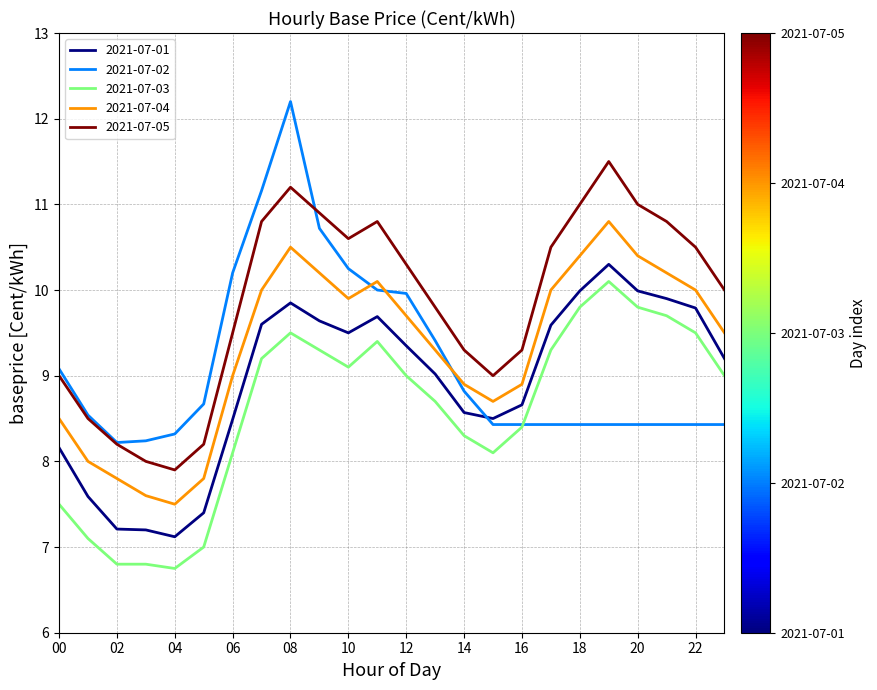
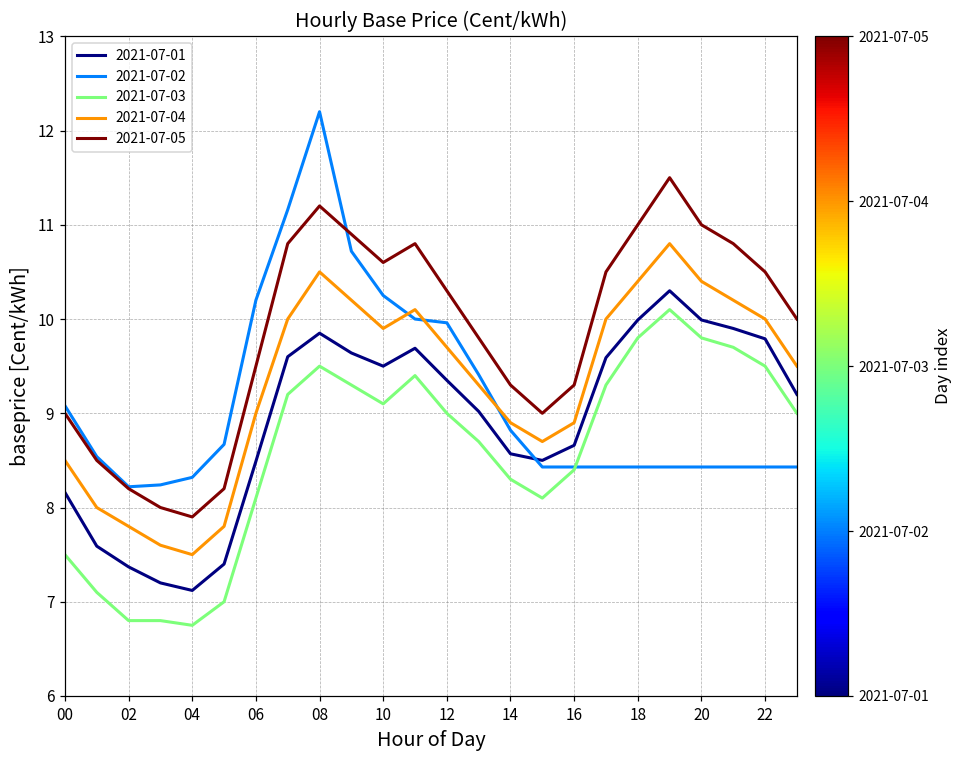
  {
    "2021-07-01": {
      "00": 8.2,
-     "02": 7.2,
+     "02": 7.4,
      "04": 7.1,
      "06": 8.5,
      "08": 9.9,
      "10": 9.5,
      "12": 9.4,
      "14": 8.6,
      "16": 8.7,
      "18": 10.0,
      "20": 10.0,
      "22": 9.8
    },
    "2021-07-02": {
      "00": 9.1,
      "04": 8.3,
      "06": 10.2,
      "08": 12.2,
      "10": 10.3,
      "12": 10.0,
      "14": 8.8,
      "16": 8.4,
      "18": 8.4,
      "20": 8.4,
      "22": 8.4
    },
    "2021-07-03": {
      "00": 7.5,
      "02": 6.8,
      "04": 6.8,
      "06": 8.1,
      "08": 9.5,
      "10": 9.1,
      "12": 9.0,
      "14": 8.3,
      "16": 8.4,
      "18": 9.8,
      "20": 9.8,
      "22": 9.5
    },
    "2021-07-04": {
      "00": 8.5,
      "02": 7.8,
      "04": 7.5,
      "06": 9.0,
      "08": 10.5,
      "10": 9.9,
      "12": 9.7,
      "14": 8.9,
      "16": 8.9,
      "18": 10.4,
      "20": 10.4,
      "22": 10.0
    },
    "2021-07-05": {
      "00": 9.0,
      "04": 7.9,
      "06": 9.5,
      "08": 11.2,
      "10": 10.6,
      "12": 10.3,
      "14": 9.3,
      "16": 9.3,
      "18": 11.0,
      "20": 11.0,
      "22": 10.5
    }
  }
